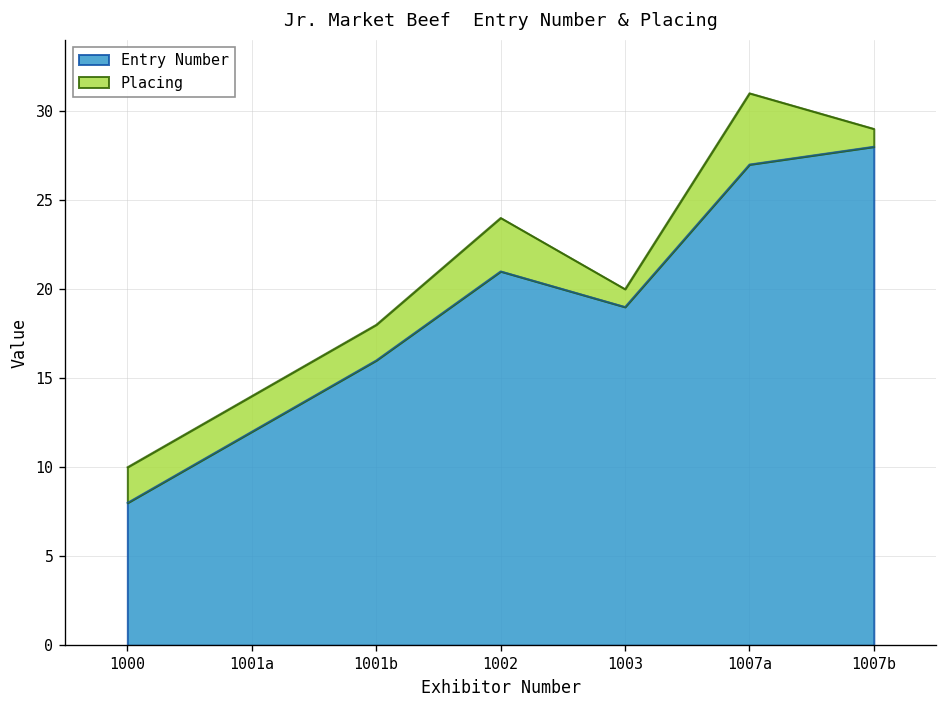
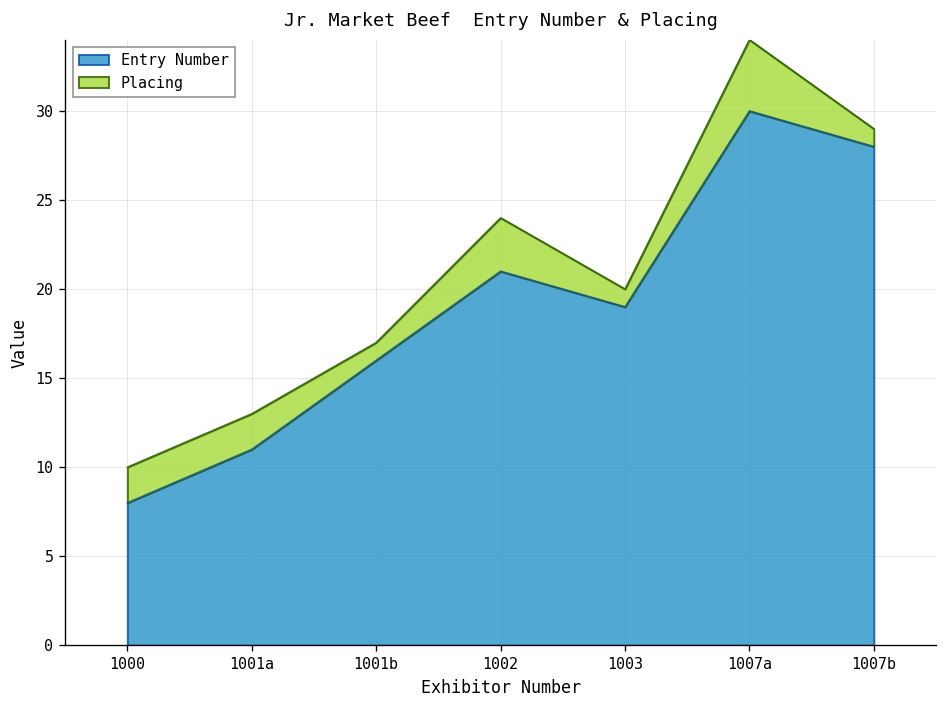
  {
    "Entry Number": {
      "1000": 8,
-     "1001a": 12,
+     "1001a": 11,
      "1001b": 16,
      "1002": 21,
      "1003": 19,
-     "1007a": 27,
+     "1007a": 30,
      "1007b": 28
    },
    "Placing": {
      "1000": 2,
      "1001a": 2,
-     "1001b": 2,
+     "1001b": 1,
      "1002": 3,
      "1003": 1,
      "1007a": 4,
      "1007b": 1
    }
  }
